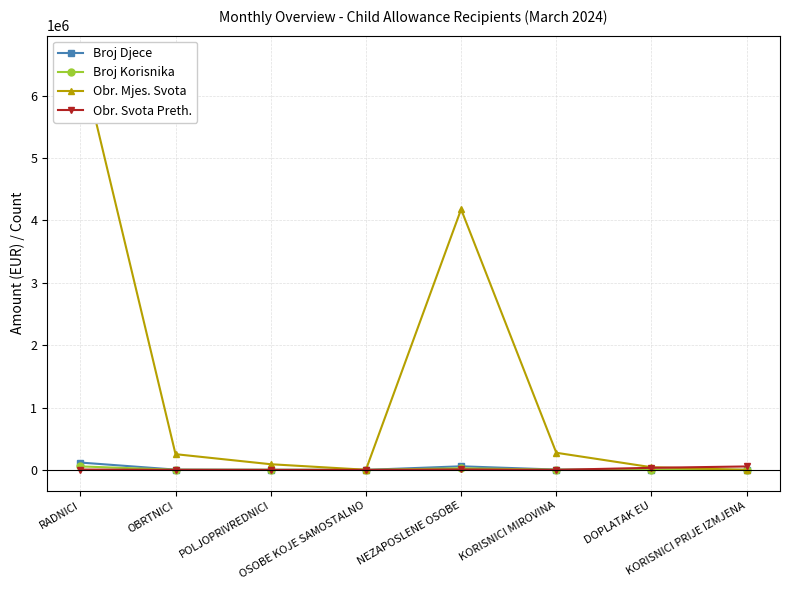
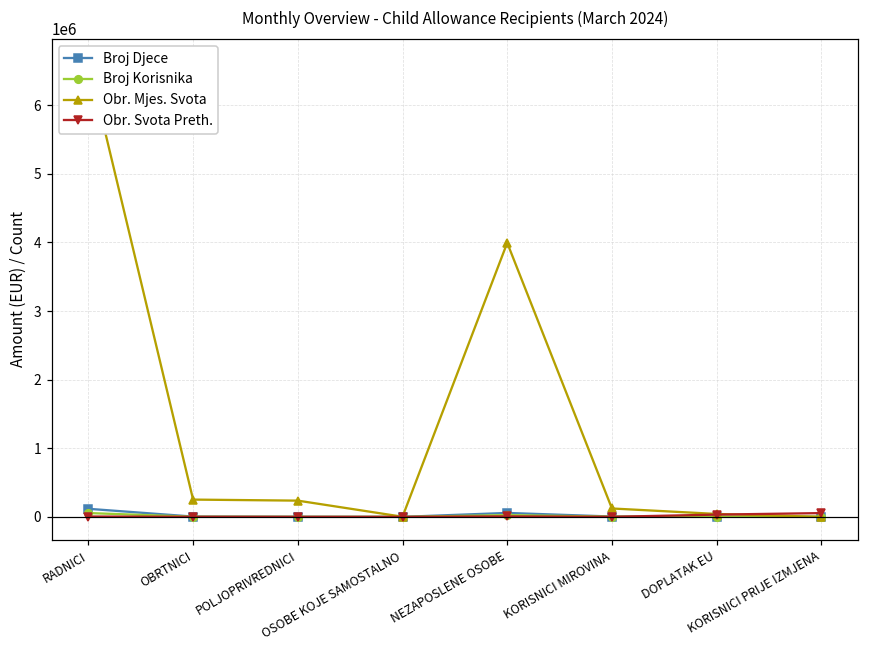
  {
    "Broj Djece": {
      "RADNICI": 100000
    },
    "Broj Korisnika": {
      "RADNICI": 100000
    },
    "Obr. Mjes. Svota": {
      "OBRTNICI": 300000,
-     "POLJOPRIVREDNICI": 100000,
-     "NEZAPOSLENE OSOBE": 4200000,
-     "KORISNICI MIROVINA": 300000
+     "POLJOPRIVREDNICI": 200000,
+     "NEZAPOSLENE OSOBE": 4000000,
+     "KORISNICI MIROVINA": 100000
    },
    "Obr. Svota Preth.": {
      "RADNICI": 0,
      "KORISNICI PRIJE IZMJENA": 100000
    }
  }
